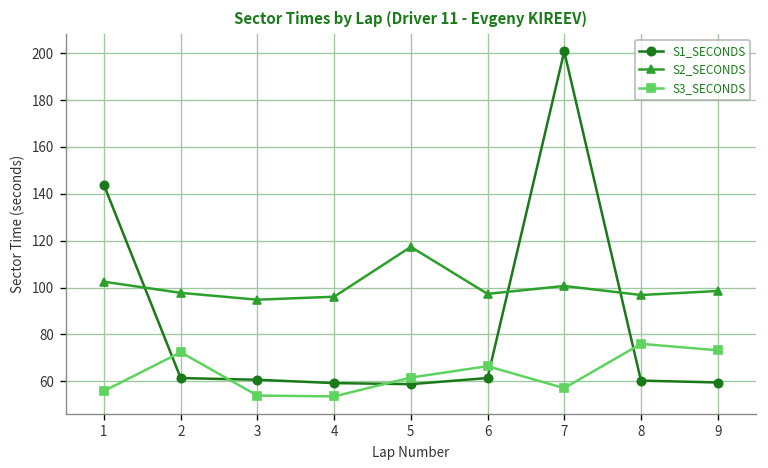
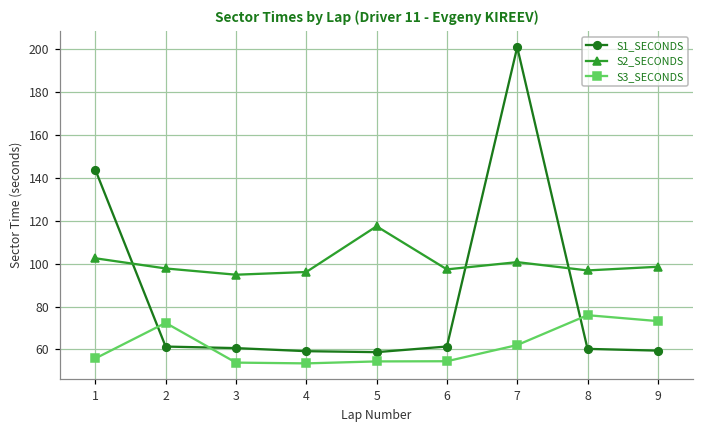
  {
    "S3_SECONDS": {
      "1": 56,
      "2": 72,
      "3": 54,
      "4": 54,
-     "5": 62,
-     "6": 66,
-     "7": 57,
+     "5": 54,
+     "6": 55,
+     "7": 62,
      "8": 76,
      "9": 73
    }
  }
